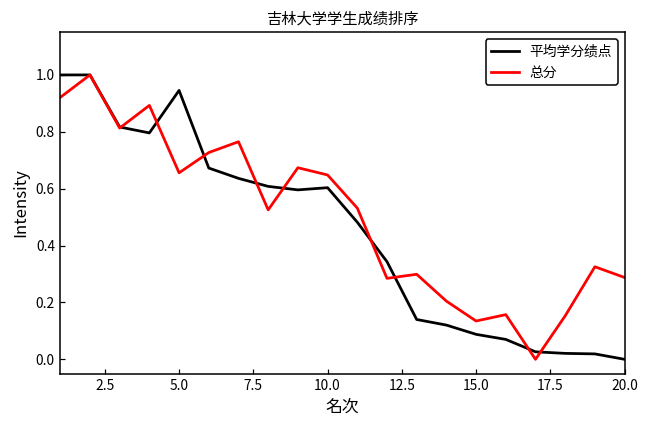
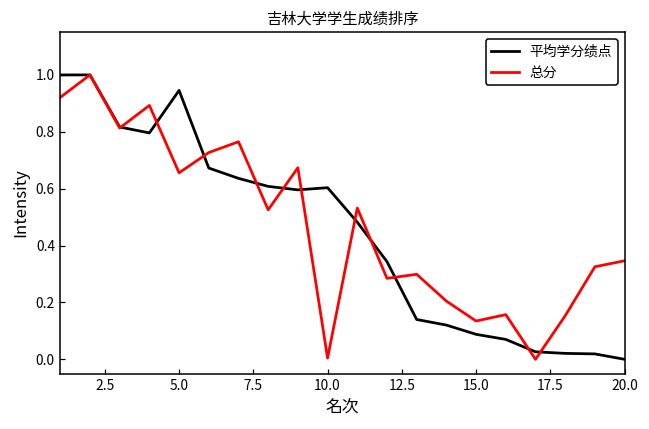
  {
    "平均学分绩点": {
      "5.0": 0.95,
      "10.0": 0.60,
      "15.0": 0.09,
      "20.0": 0.00
    },
    "总分": {
      "5.0": 0.66,
-     "10.0": 0.65,
+     "10.0": 0.00,
      "15.0": 0.13,
-     "20.0": 0.29
+     "20.0": 0.35
    }
  }
